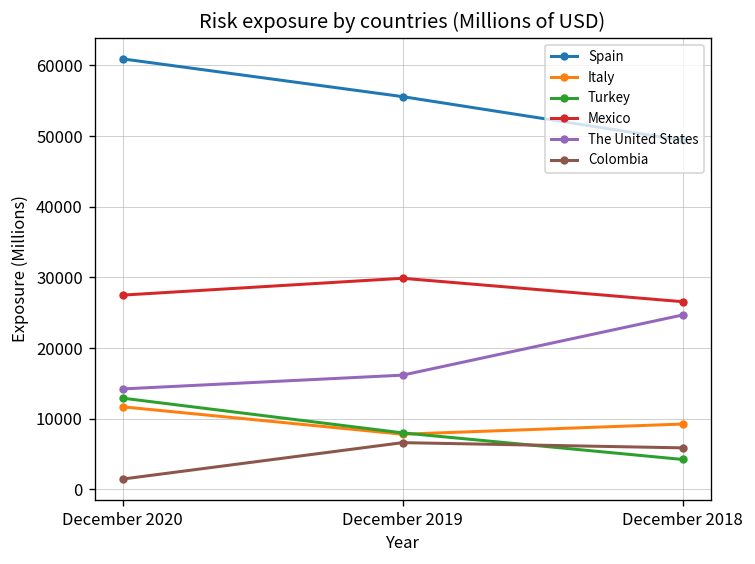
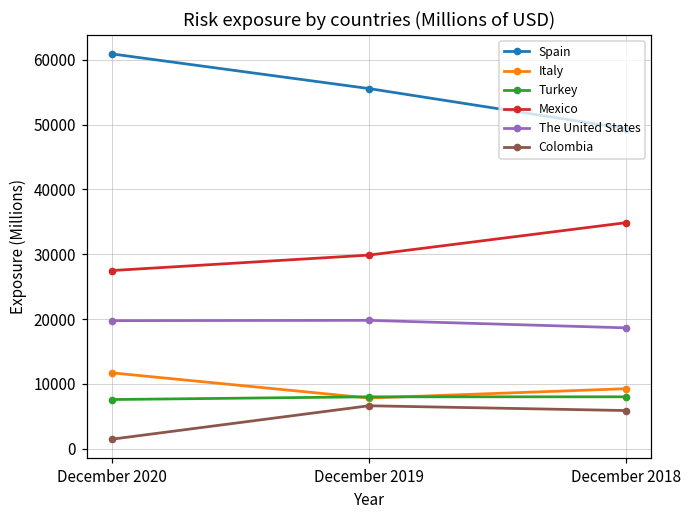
  {
    "Spain": {
      "December 2020": 61000,
      "December 2019": 56000
    },
    "Italy": {
      "December 2020": 12000,
      "December 2018": 9000
    },
    "Turkey": {
-     "December 2020": 13000,
-     "December 2018": 4000
+     "December 2020": 8000,
+     "December 2018": 8000
    },
    "Mexico": {
      "December 2020": 27000,
      "December 2019": 30000,
-     "December 2018": 27000
+     "December 2018": 35000
    },
    "The United States": {
-     "December 2020": 14000,
-     "December 2019": 16000,
-     "December 2018": 25000
+     "December 2020": 20000,
+     "December 2019": 20000,
+     "December 2018": 19000
    },
    "Colombia": {
      "December 2020": 1000,
      "December 2019": 7000,
      "December 2018": 6000
    }
  }
